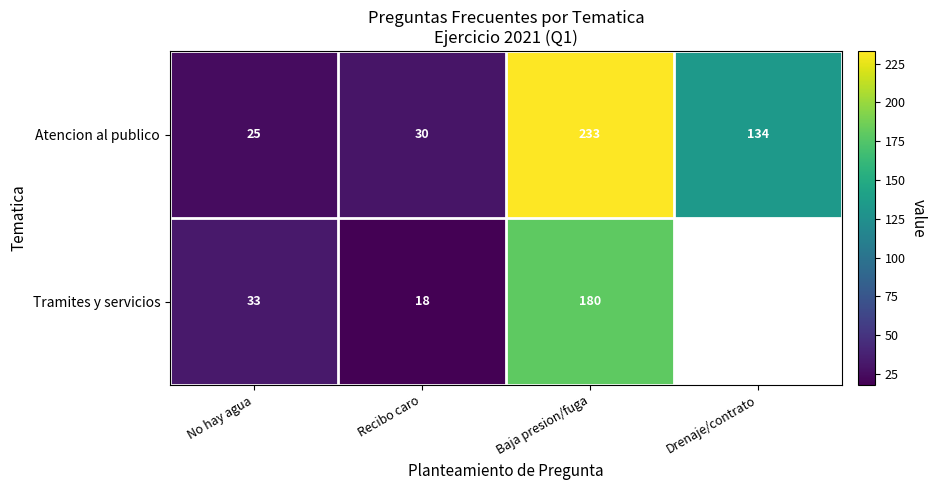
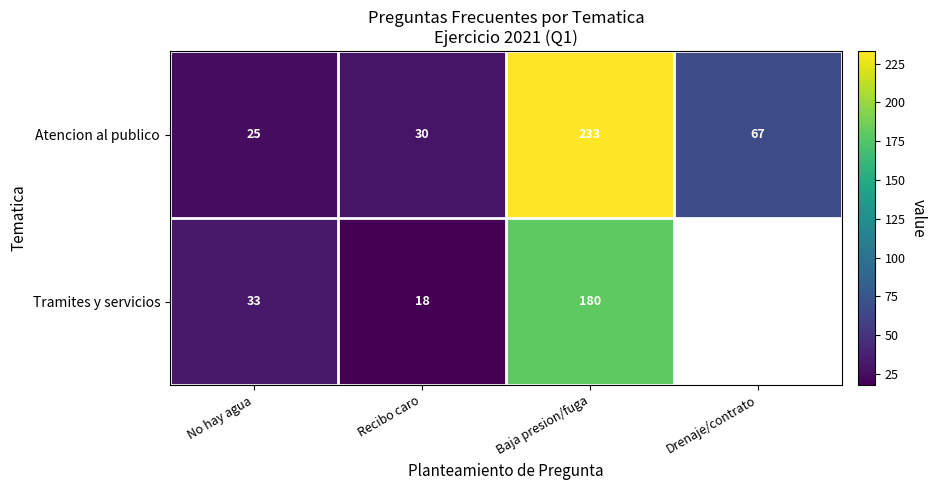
  {
    "Atencion al publico": {
      "No hay agua": 25,
      "Recibo caro": 30,
      "Baja presion/fuga": 233,
-     "Drenaje/contrato": 134
+     "Drenaje/contrato": 67
    },
    "Tramites y servicios": {
      "No hay agua": 33,
      "Recibo caro": 18,
      "Baja presion/fuga": 180
    }
  }
